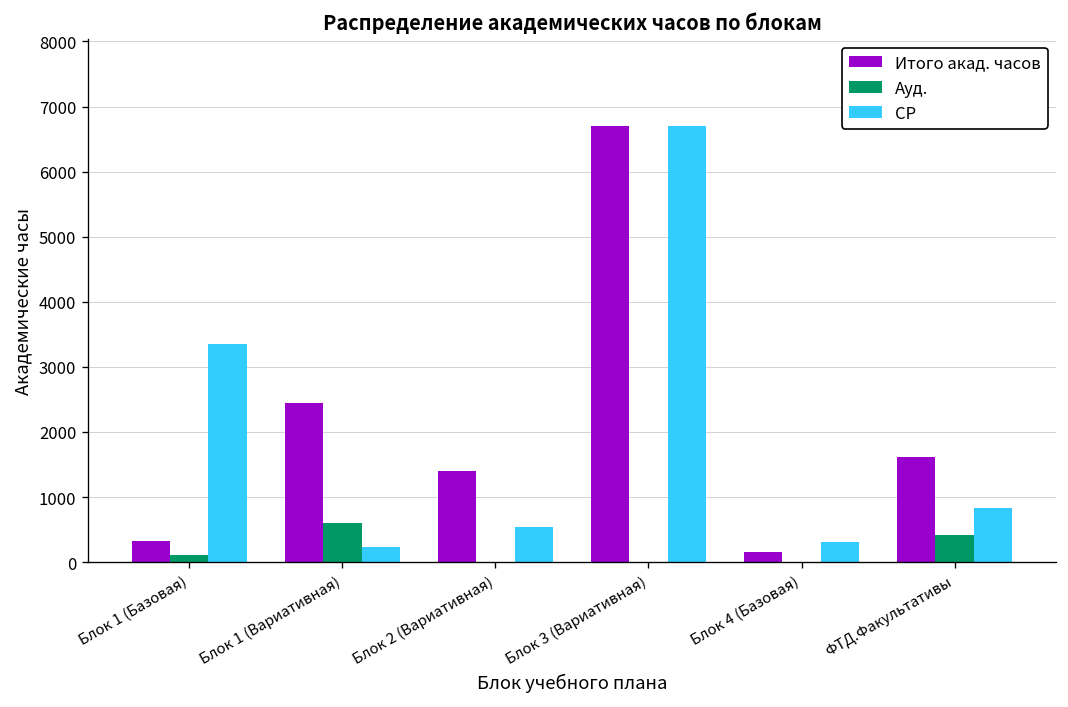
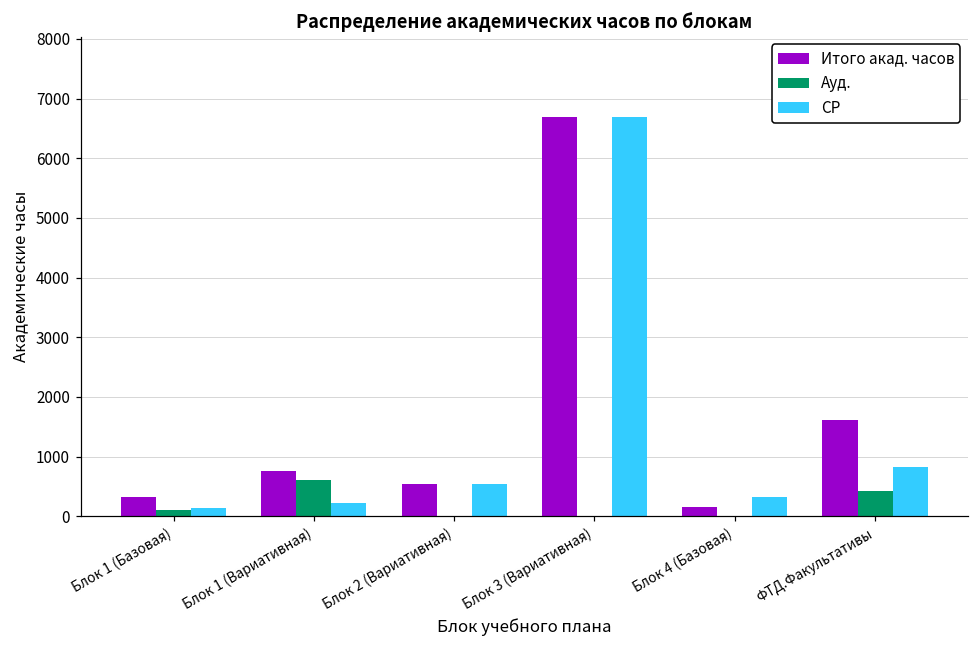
  {
    "Итого акад. часов": {
      "Блок 1 (Базовая)": 300,
-     "Блок 1 (Вариативная)": 2400,
-     "Блок 2 (Вариативная)": 1400,
+     "Блок 1 (Вариативная)": 800,
+     "Блок 2 (Вариативная)": 500,
      "Блок 3 (Вариативная)": 6700,
      "Блок 4 (Базовая)": 200,
      "ФТД.Факультативы": 1600
    },
    "Ауд.": {
      "Блок 1 (Базовая)": 100,
      "Блок 1 (Вариативная)": 600,
      "Блок 2 (Вариативная)": 0,
      "Блок 3 (Вариативная)": 0,
      "ФТД.Факультативы": 400
    },
    "СР": {
-     "Блок 1 (Базовая)": 3300,
+     "Блок 1 (Базовая)": 100,
      "Блок 1 (Вариативная)": 200,
      "Блок 2 (Вариативная)": 500,
      "Блок 3 (Вариативная)": 6700,
      "Блок 4 (Базовая)": 300,
      "ФТД.Факультативы": 800
    }
  }
